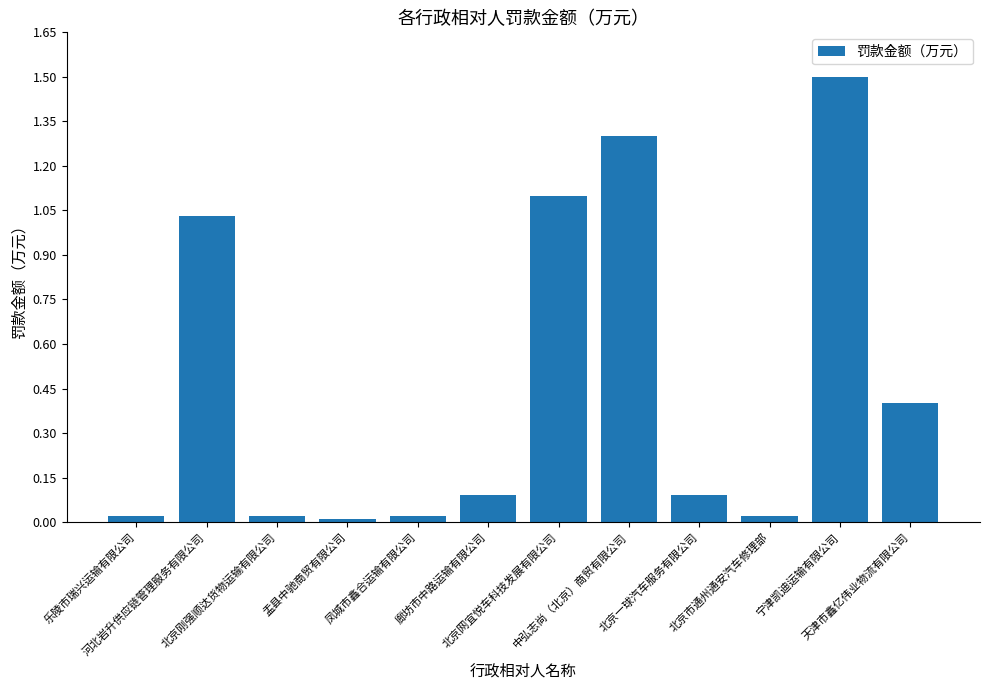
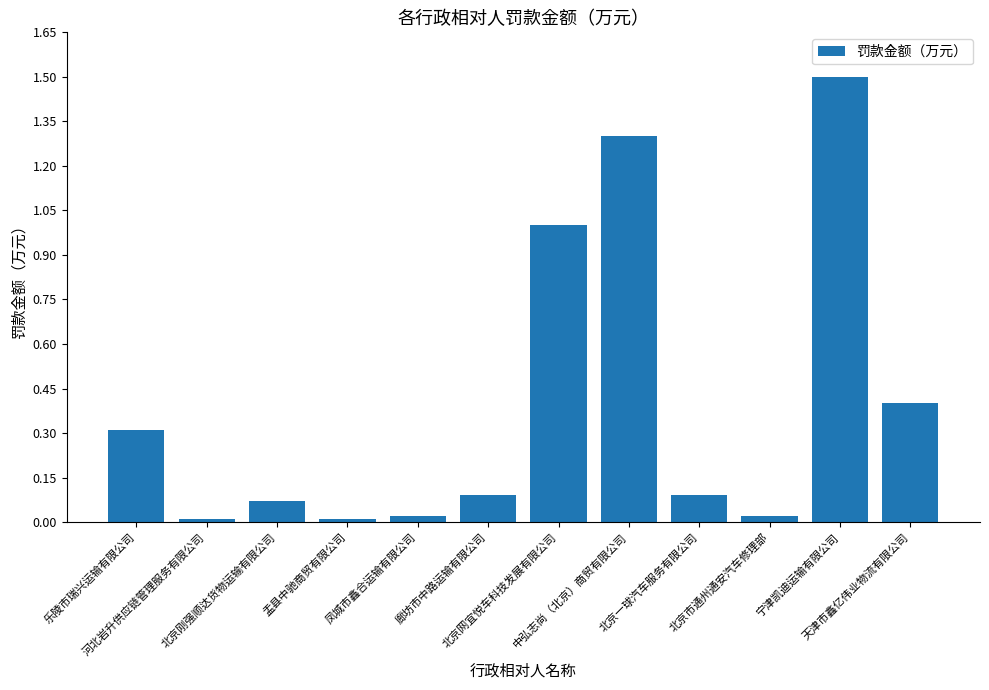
  {
-   "乐陵市瑞兴运输有限公司": 0.02,
-   "河北岩升供应链管理服务有限公司": 1.03,
-   "北京刚强顺达货物运输有限公司": 0.02,
+   "乐陵市瑞兴运输有限公司": 0.31,
+   "河北岩升供应链管理服务有限公司": 0.01,
+   "北京刚强顺达货物运输有限公司": 0.07,
    "盂县中驰商贸有限公司": 0.01,
    "凤城市鑫合运输有限公司": 0.02,
    "廊坊市中路运输有限公司": 0.09,
-   "北京网宜悦车科技发展有限公司": 1.1,
+   "北京网宜悦车科技发展有限公司": 1.0,
    "中弘志尚（北京）商贸有限公司": 1.30,
    "北京一球汽车服务有限公司": 0.09,
    "北京市通州通安汽车修理部": 0.02,
    "宁津凯迪运输有限公司": 1.50,
    "天津市鑫亿伟业物流有限公司": 0.40
  }
